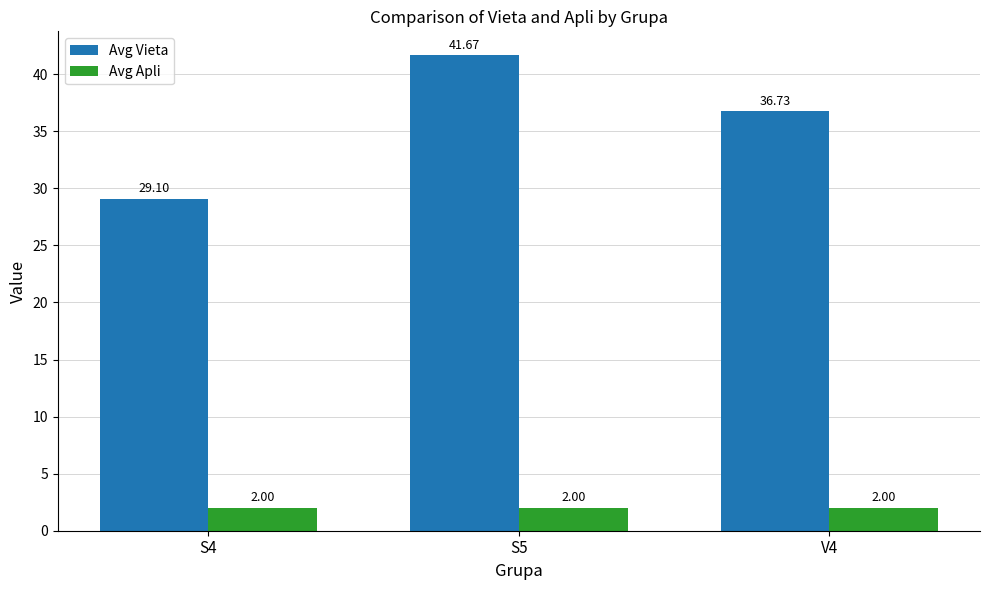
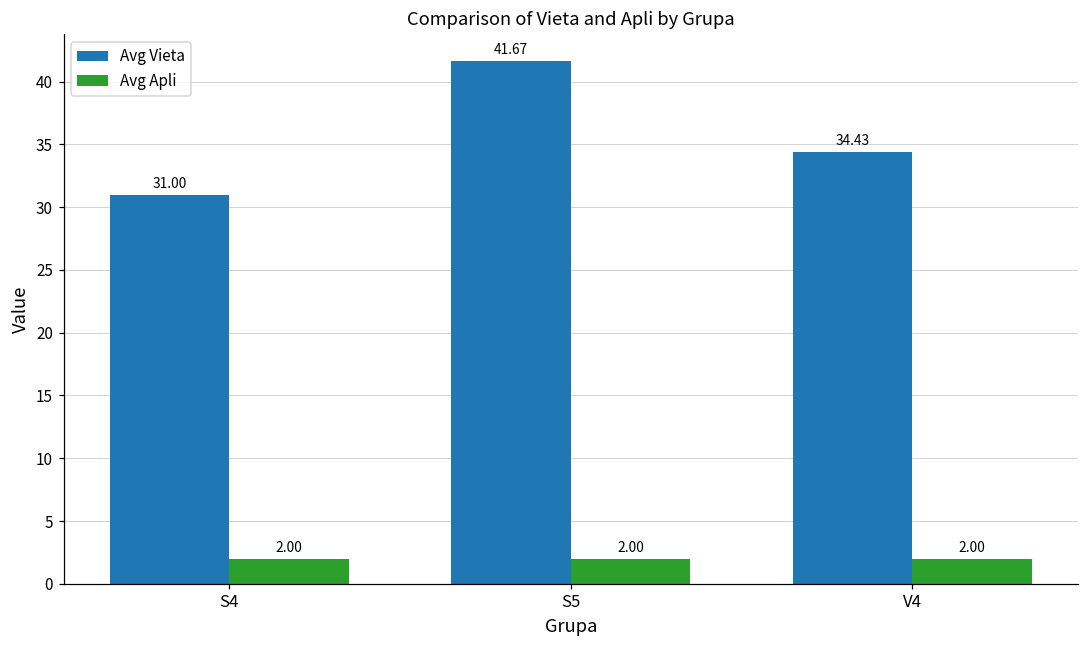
  {
    "Avg Vieta": {
-     "S4": 29.10,
+     "S4": 31.00,
      "S5": 41.67,
-     "V4": 36.73
+     "V4": 34.43
    },
    "Avg Apli": {
      "S4": 2.00,
      "S5": 2.00,
      "V4": 2.00
    }
  }
